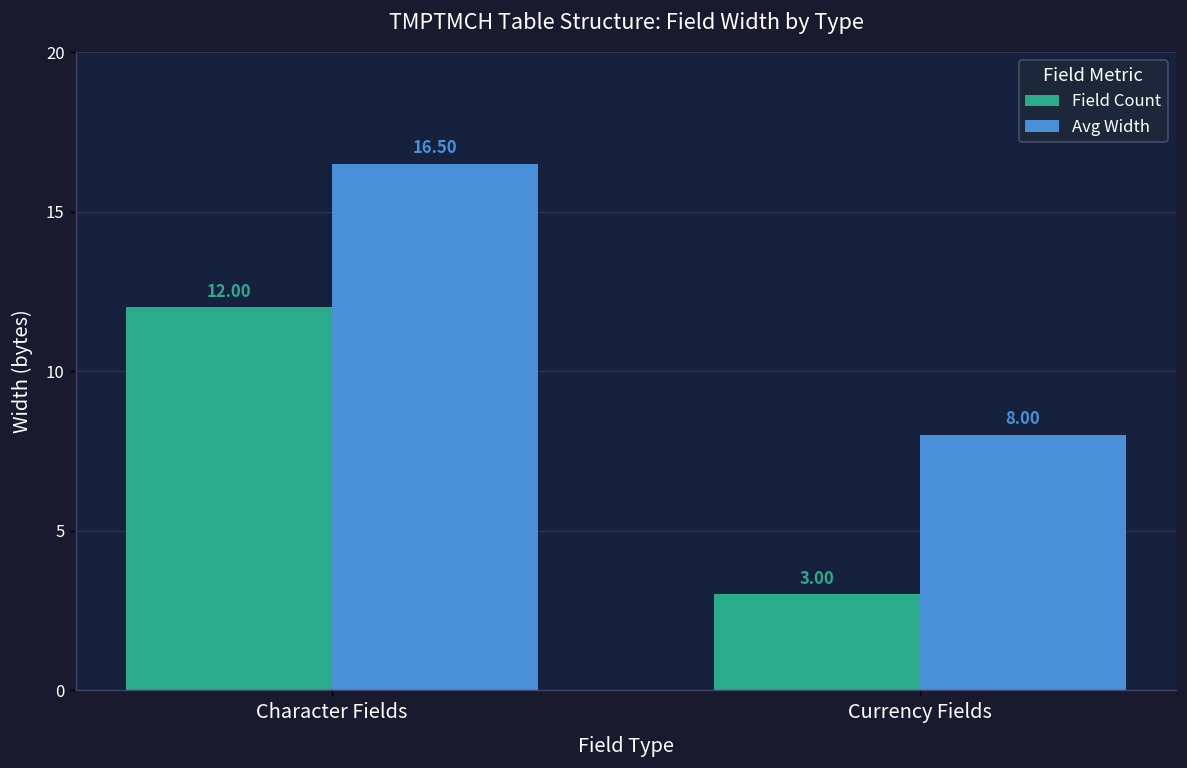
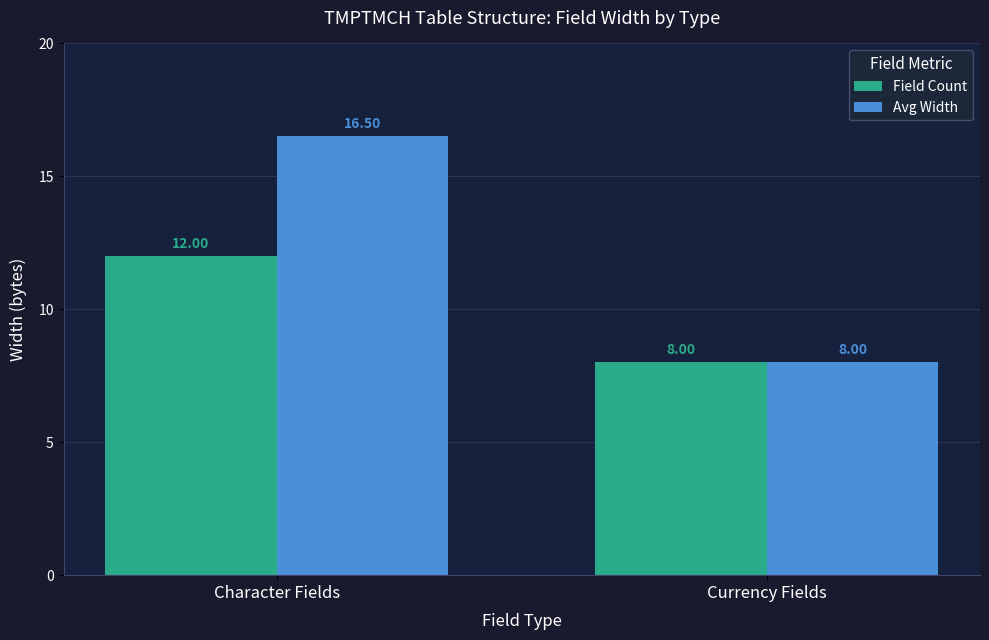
  {
    "Field Count": {
      "Character Fields": 12.00,
-     "Currency Fields": 3.00
+     "Currency Fields": 8.00
    },
    "Avg Width": {
      "Character Fields": 16.50,
      "Currency Fields": 8.00
    }
  }
